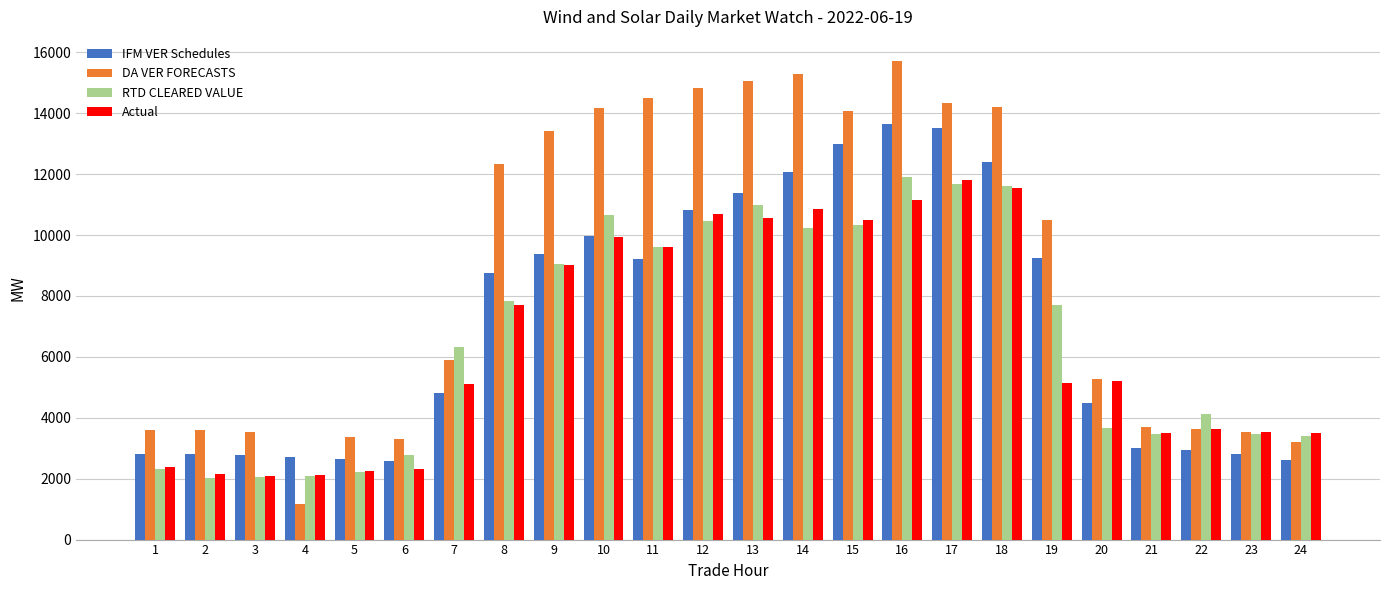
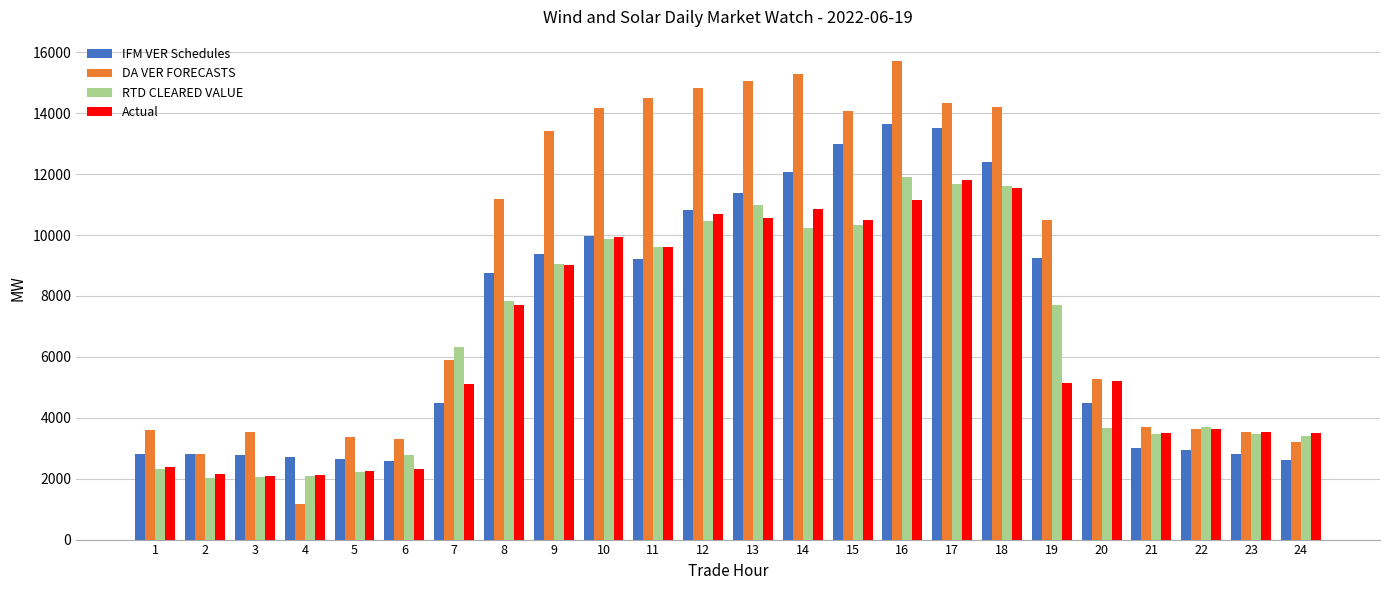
  {
    "IFM VER Schedules": {
      "1": 2800,
      "2": 2800,
      "3": 2800,
      "4": 2700,
      "5": 2600,
      "6": 2600,
-     "7": 4800,
+     "7": 4500,
      "8": 8800,
      "9": 9400,
      "10": 10000,
      "11": 9200,
      "12": 10800,
      "13": 11400,
      "14": 12100,
      "15": 13000,
      "16": 13700,
      "17": 13500,
      "18": 12400,
      "19": 9200,
      "20": 4500,
      "21": 3000,
      "22": 2900,
      "23": 2800,
      "24": 2600
    },
    "DA VER FORECASTS": {
      "1": 3600,
-     "2": 3600,
+     "2": 2800,
      "3": 3500,
      "4": 1200,
      "5": 3400,
      "6": 3300,
      "7": 5900,
-     "8": 12300,
+     "8": 11200,
      "9": 13400,
      "10": 14200,
      "11": 14500,
      "12": 14800,
      "13": 15100,
      "14": 15300,
      "15": 14100,
      "16": 15700,
      "17": 14300,
      "18": 14200,
      "19": 10500,
      "20": 5300,
      "21": 3700,
      "22": 3600,
      "23": 3500,
      "24": 3200
    },
    "RTD CLEARED VALUE": {
      "1": 2300,
      "2": 2000,
      "3": 2100,
      "4": 2100,
      "5": 2200,
      "6": 2800,
      "7": 6300,
      "8": 7800,
      "9": 9000,
-     "10": 10600,
+     "10": 9900,
      "11": 9600,
      "12": 10400,
      "13": 11000,
      "14": 10200,
      "15": 10300,
      "16": 11900,
      "17": 11700,
      "18": 11600,
      "19": 7700,
      "20": 3700,
      "21": 3500,
-     "22": 4100,
+     "22": 3700,
      "23": 3500,
      "24": 3400
    },
    "Actual": {
      "1": 2400,
      "2": 2200,
      "3": 2100,
      "4": 2100,
      "5": 2300,
      "6": 2300,
      "7": 5100,
      "8": 7700,
      "9": 9000,
      "10": 9900,
      "11": 9600,
      "12": 10700,
      "13": 10600,
      "14": 10900,
      "15": 10500,
      "16": 11100,
      "17": 11800,
      "18": 11500,
      "19": 5100,
      "20": 5200,
      "21": 3500,
      "22": 3600,
      "23": 3500,
      "24": 3500
    }
  }
